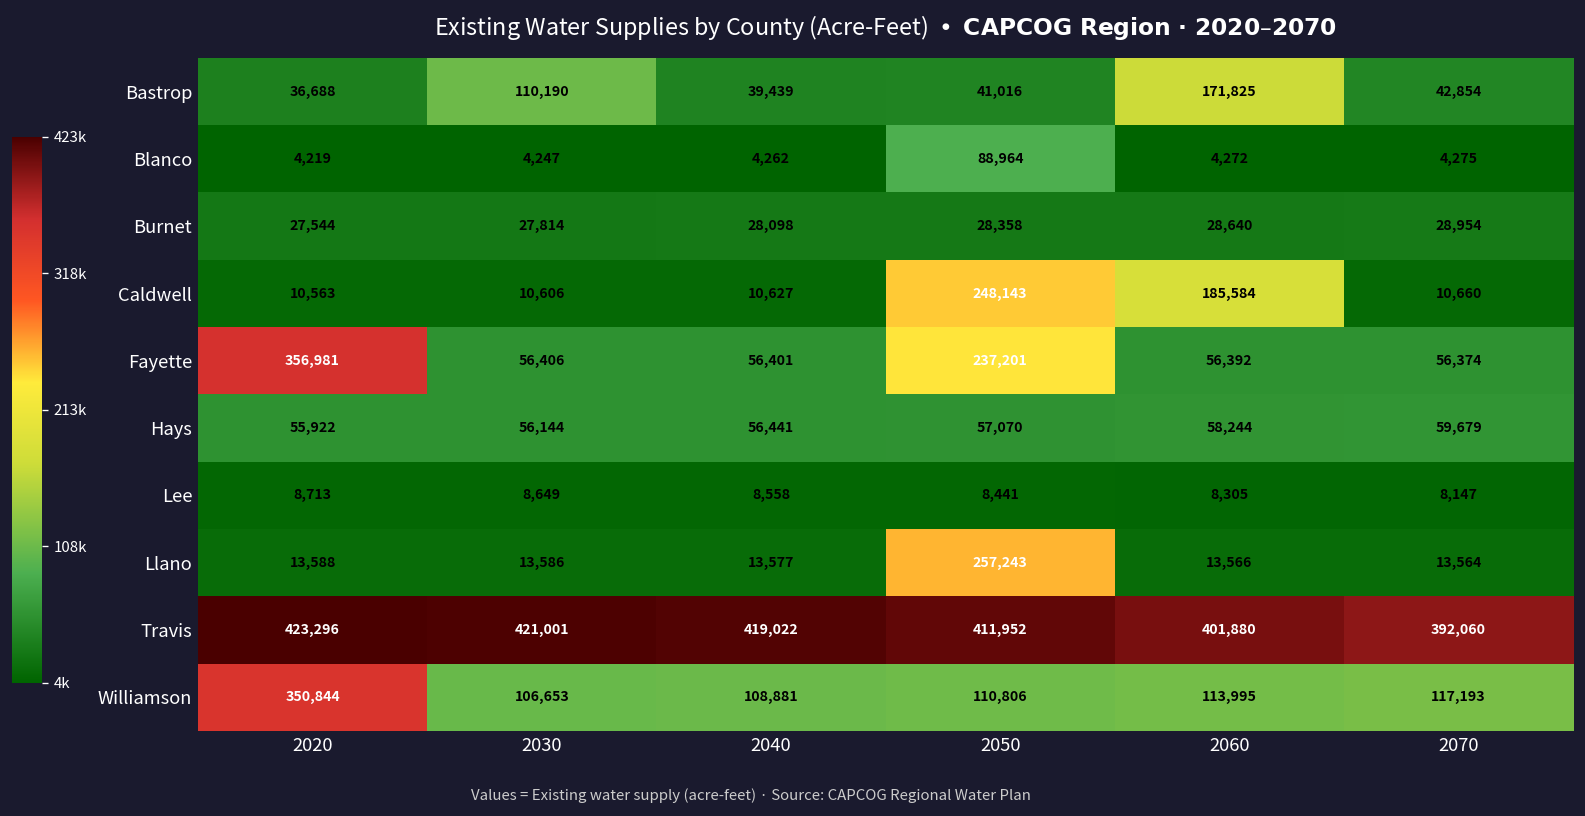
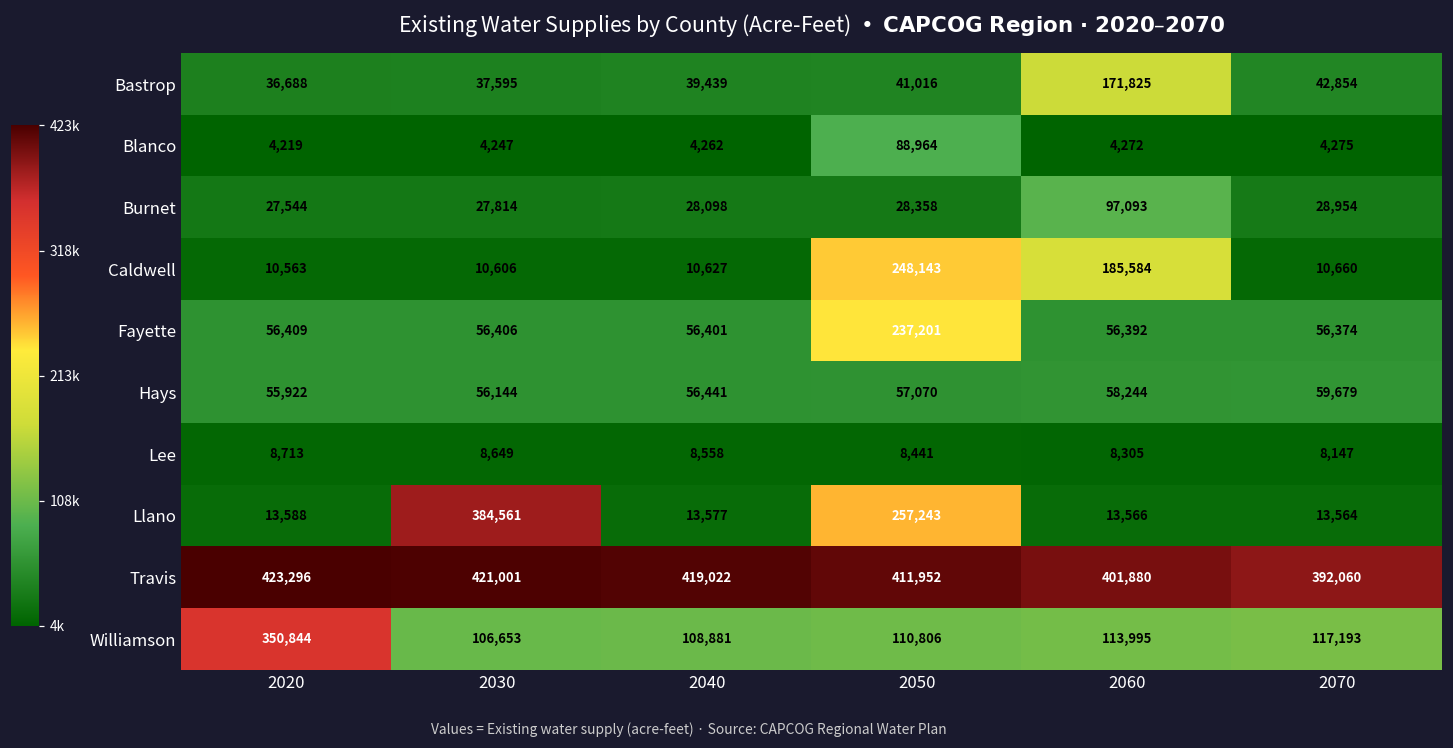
  {
    "Bastrop": {
      "2020": "36,688",
-     "2030": "110,190",
+     "2030": "37,595",
      "2040": "39,439",
      "2050": "41,016",
      "2060": "171,825",
      "2070": "42,854"
    },
    "Blanco": {
      "2020": "4,219",
      "2030": "4,247",
      "2040": "4,262",
      "2050": "88,964",
      "2060": "4,272",
      "2070": "4,275"
    },
    "Burnet": {
      "2020": "27,544",
      "2030": "27,814",
      "2040": "28,098",
      "2050": "28,358",
-     "2060": "28,640",
+     "2060": "97,093",
      "2070": "28,954"
    },
    "Caldwell": {
      "2020": "10,563",
      "2030": "10,606",
      "2040": "10,627",
      "2050": "248,143",
      "2060": "185,584",
      "2070": "10,660"
    },
    "Fayette": {
-     "2020": "356,981",
+     "2020": "56,409",
      "2030": "56,406",
      "2040": "56,401",
      "2050": "237,201",
      "2060": "56,392",
      "2070": "56,374"
    },
    "Hays": {
      "2020": "55,922",
      "2030": "56,144",
      "2040": "56,441",
      "2050": "57,070",
      "2060": "58,244",
      "2070": "59,679"
    },
    "Lee": {
      "2020": "8,713",
      "2030": "8,649",
      "2040": "8,558",
      "2050": "8,441",
      "2060": "8,305",
      "2070": "8,147"
    },
    "Llano": {
      "2020": "13,588",
-     "2030": "13,586",
+     "2030": "384,561",
      "2040": "13,577",
      "2050": "257,243",
      "2060": "13,566",
      "2070": "13,564"
    },
    "Travis": {
      "2020": "423,296",
      "2030": "421,001",
      "2040": "419,022",
      "2050": "411,952",
      "2060": "401,880",
      "2070": "392,060"
    },
    "Williamson": {
      "2020": "350,844",
      "2030": "106,653",
      "2040": "108,881",
      "2050": "110,806",
      "2060": "113,995",
      "2070": "117,193"
    }
  }
